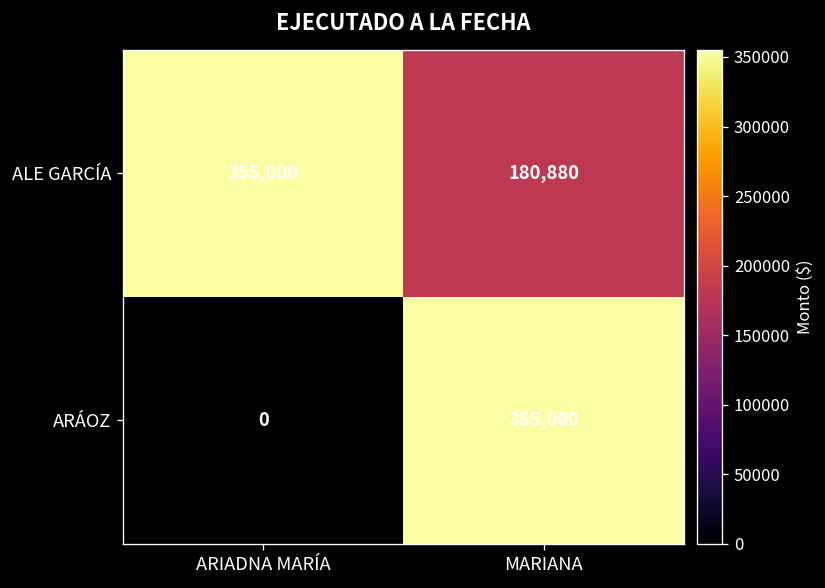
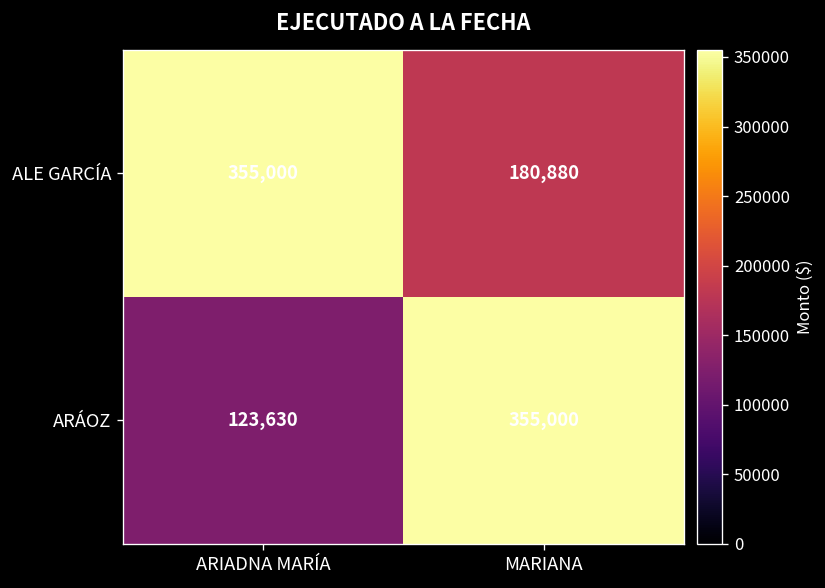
  {
    "ALE GARCÍA": {
      "ARIADNA MARÍA": "355,000",
      "MARIANA": "180,880"
    },
    "ARÁOZ": {
-     "ARIADNA MARÍA": "0",
+     "ARIADNA MARÍA": "123,630",
      "MARIANA": "355,000"
    }
  }
